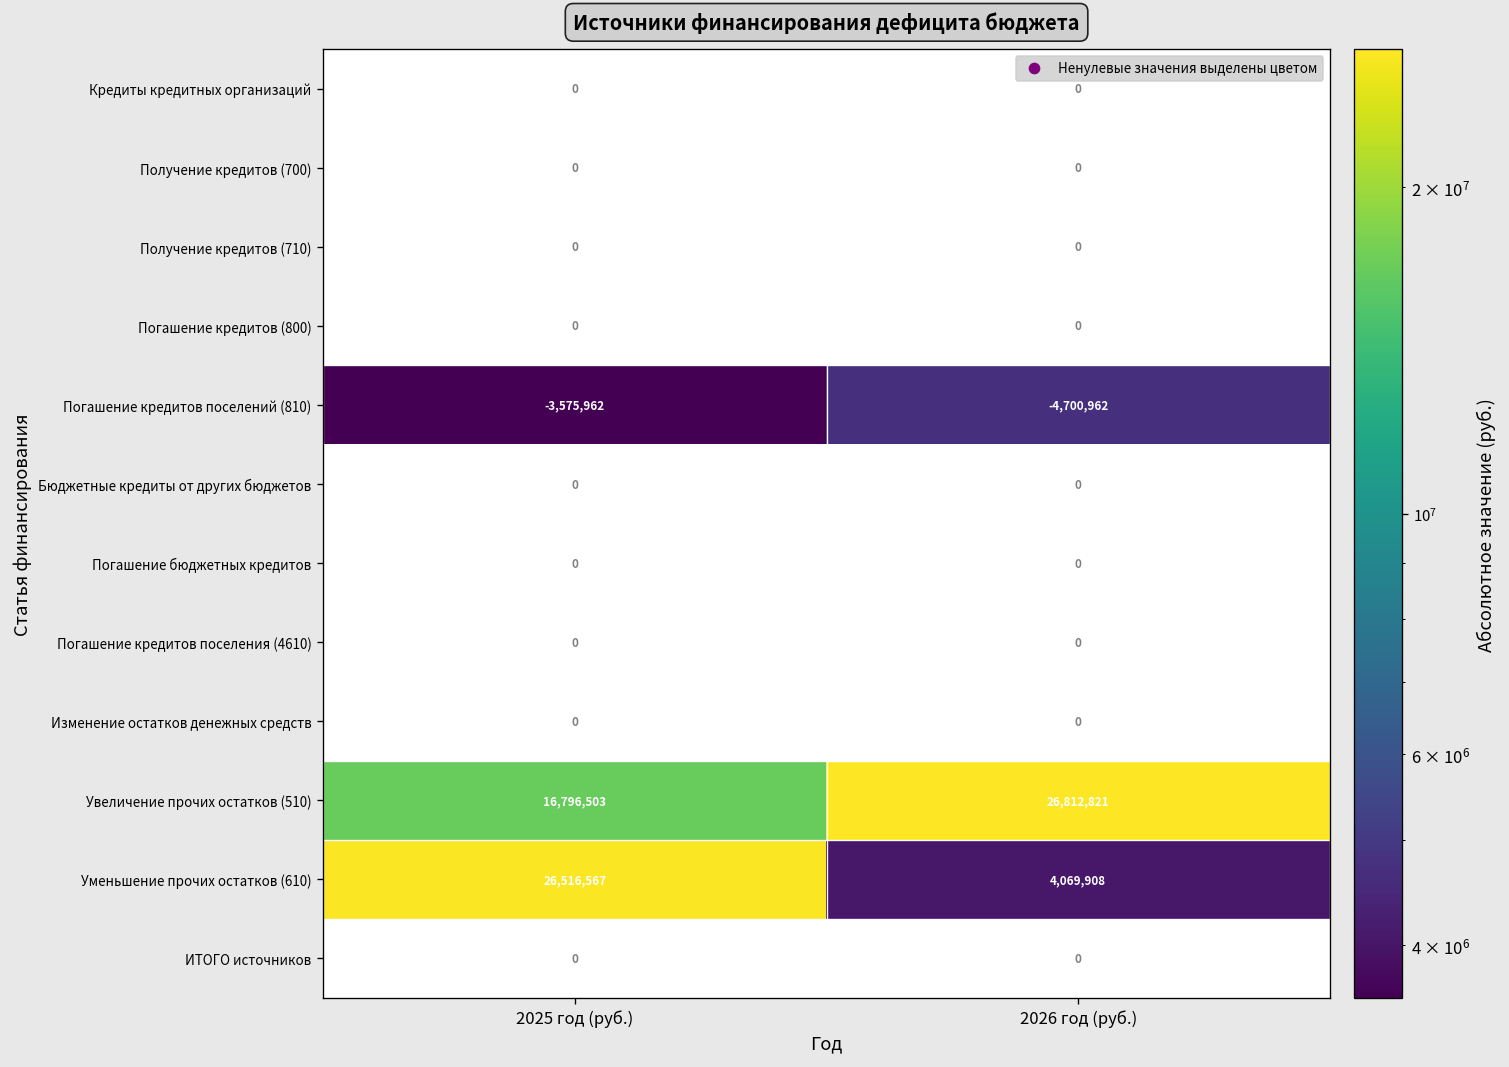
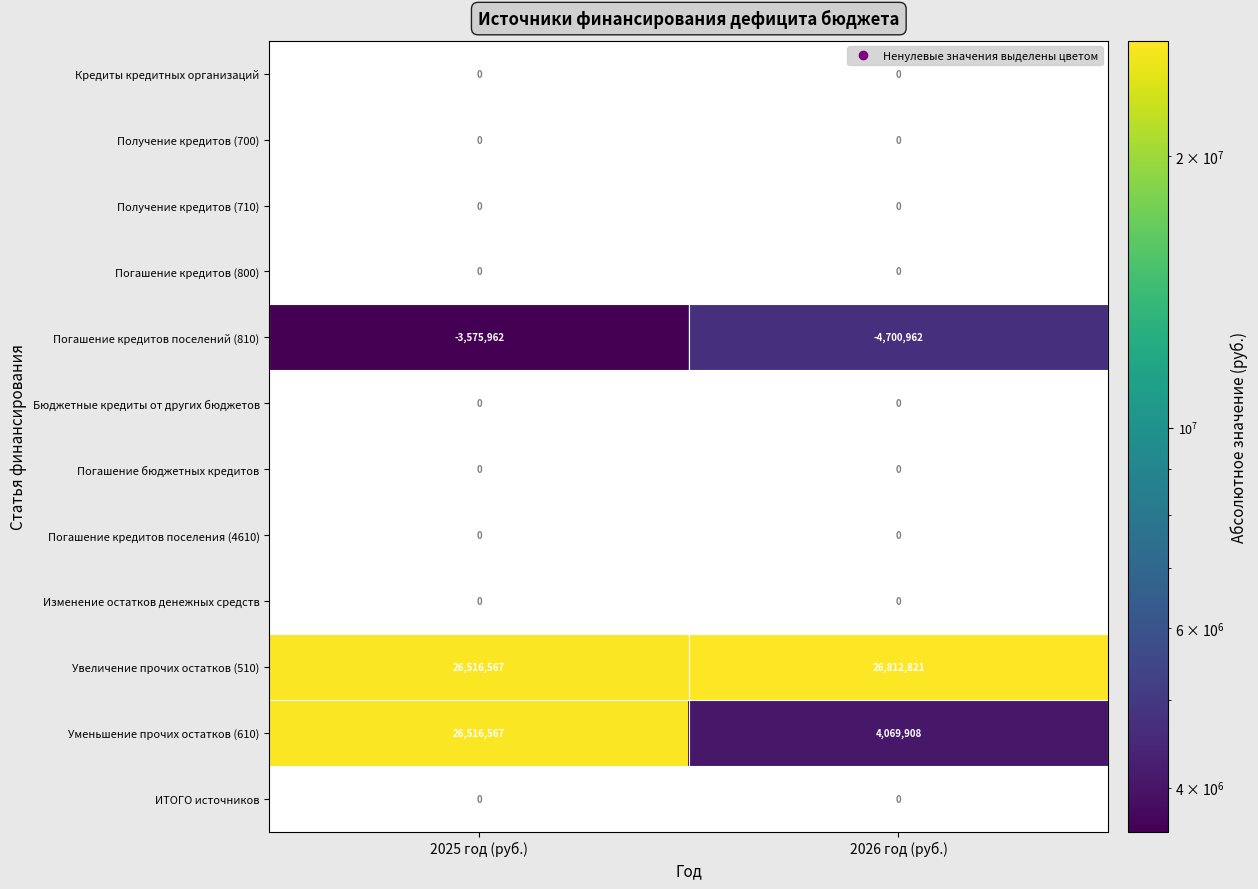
  {
    "Погашение кредитов поселений (810)": {
      "2025 год (руб.)": "-3,575,962",
      "2026 год (руб.)": "-4,700,962"
    },
    "Увеличение прочих остатков (510)": {
-     "2025 год (руб.)": "16,796,503",
+     "2025 год (руб.)": "26,516,567",
      "2026 год (руб.)": "26,812,821"
    },
    "Уменьшение прочих остатков (610)": {
      "2025 год (руб.)": "26,516,567",
      "2026 год (руб.)": "4,069,908"
    }
  }
